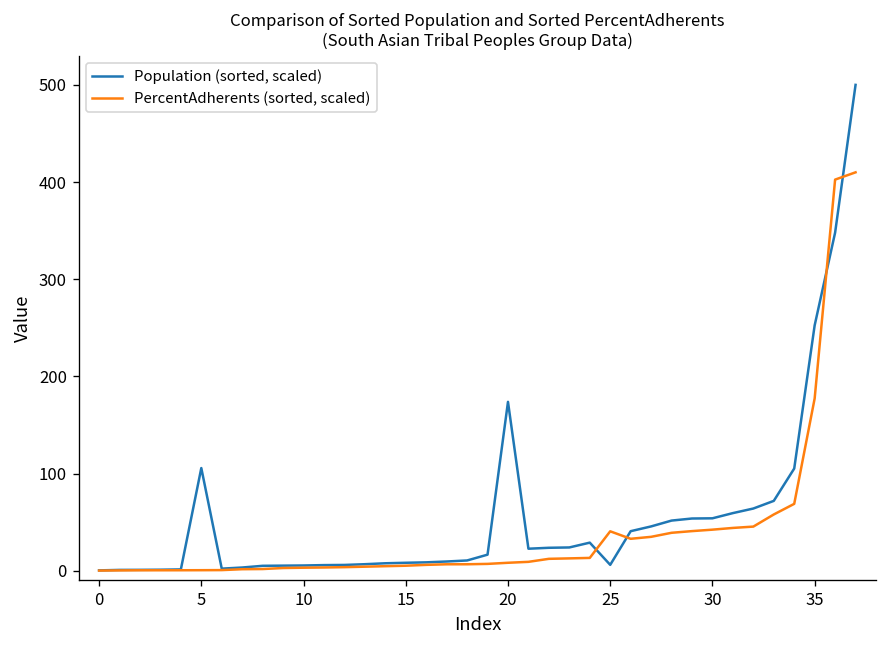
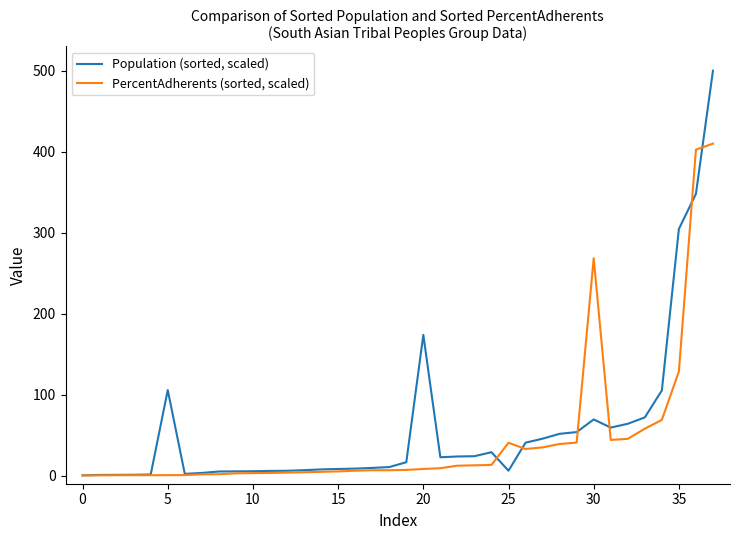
  {
    "Population (sorted, scaled)": {
      "5": 110,
      "20": 170,
      "25": 10,
-     "30": 50,
-     "35": 250
+     "30": 70,
+     "35": 300
    },
    "PercentAdherents (sorted, scaled)": {
      "5": 0,
      "20": 10,
      "25": 40,
-     "30": 40,
-     "35": 180
+     "30": 270,
+     "35": 130
    }
  }
